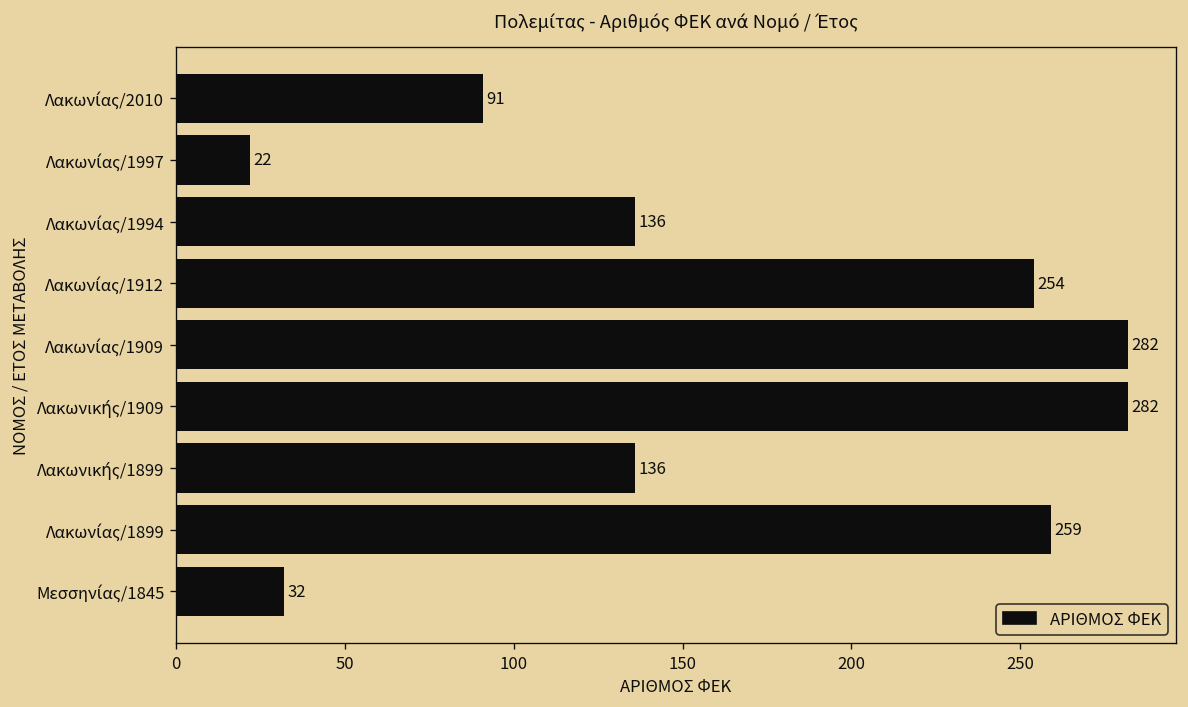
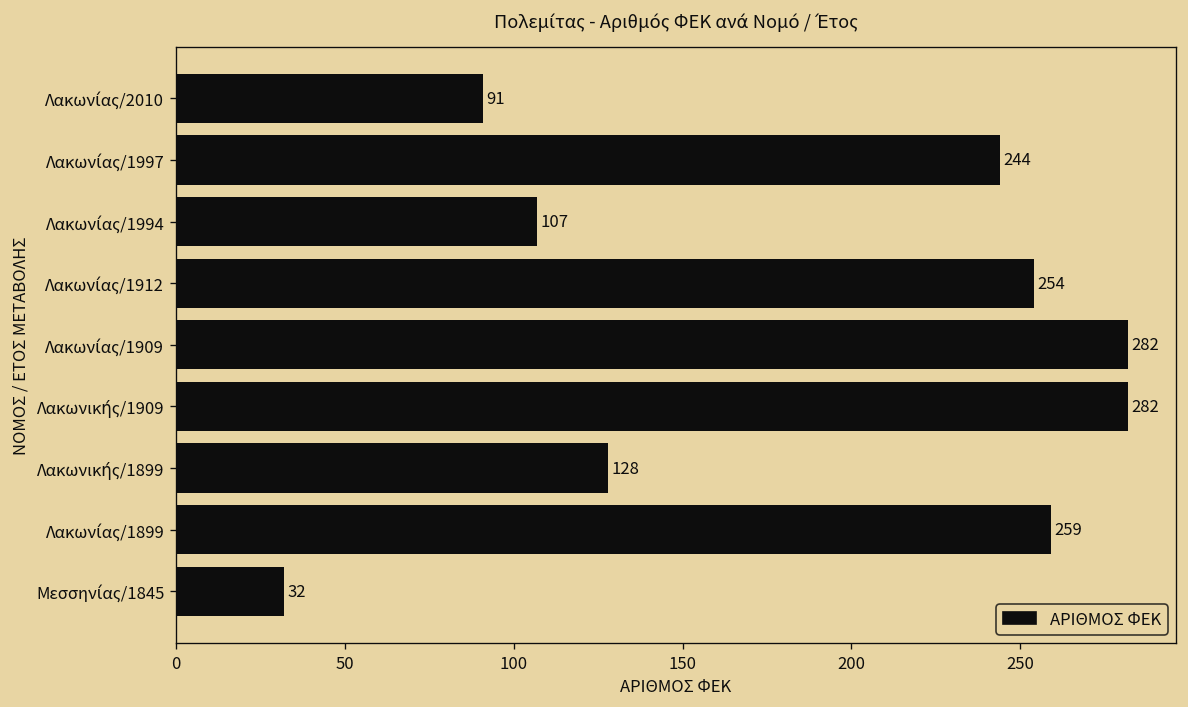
  {
    "Λακωνίας/2010": 91,
-   "Λακωνίας/1997": 22,
-   "Λακωνίας/1994": 136,
+   "Λακωνίας/1997": 244,
+   "Λακωνίας/1994": 107,
    "Λακωνίας/1912": 254,
    "Λακωνίας/1909": 282,
    "Λακωνικής/1909": 282,
-   "Λακωνικής/1899": 136,
+   "Λακωνικής/1899": 128,
    "Λακωνίας/1899": 259,
    "Μεσσηνίας/1845": 32
  }
